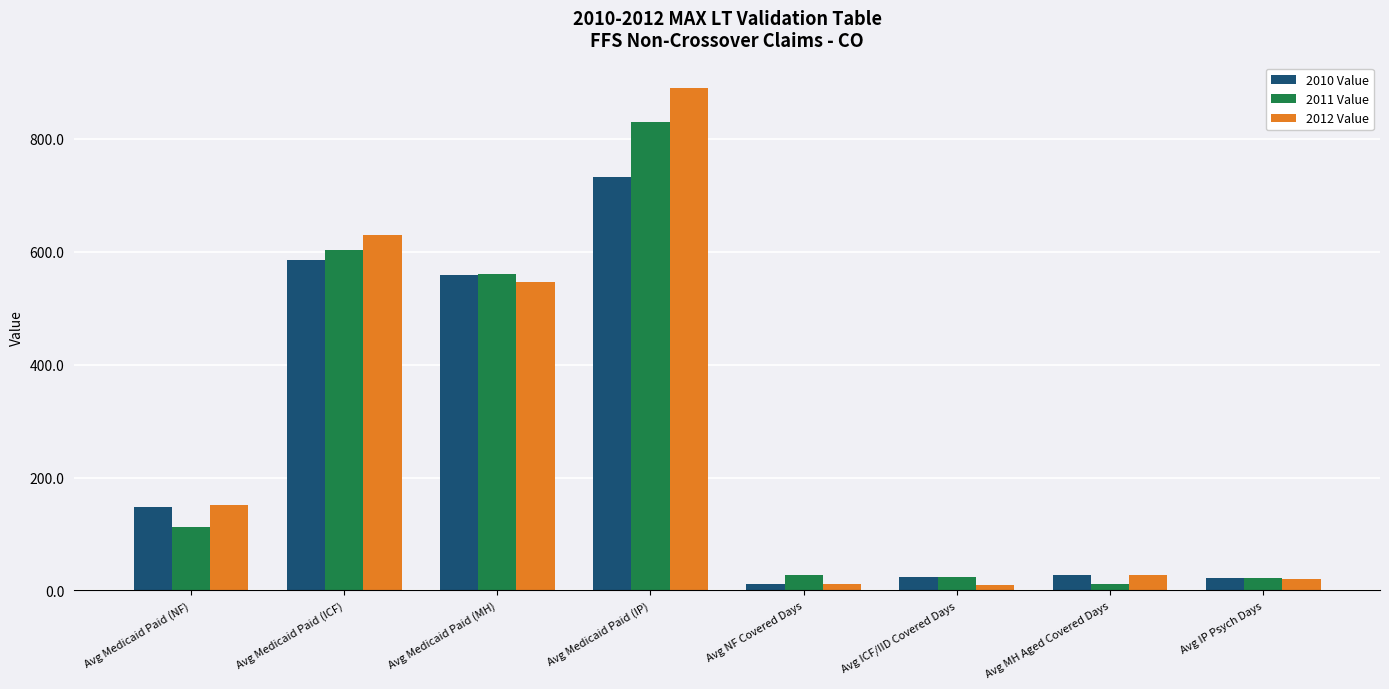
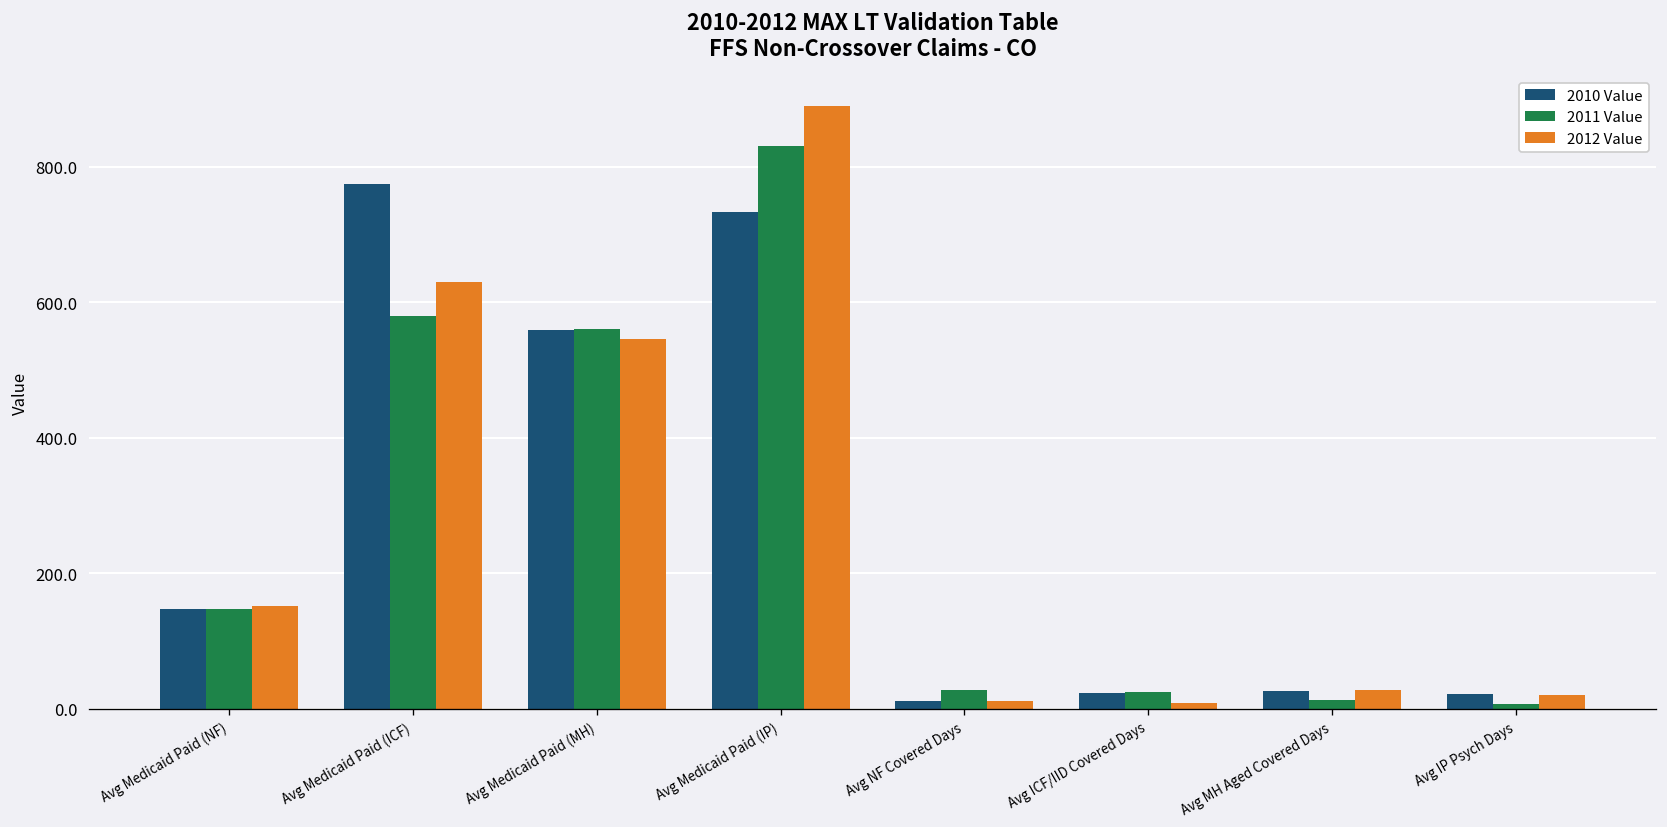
  {
    "2010 Value": {
      "Avg Medicaid Paid (NF)": 150,
-     "Avg Medicaid Paid (ICF)": 590,
+     "Avg Medicaid Paid (ICF)": 770,
      "Avg Medicaid Paid (MH)": 560,
      "Avg Medicaid Paid (IP)": 730,
      "Avg NF Covered Days": 10,
      "Avg ICF/IID Covered Days": 20,
      "Avg MH Aged Covered Days": 30,
      "Avg IP Psych Days": 20
    },
    "2011 Value": {
-     "Avg Medicaid Paid (NF)": 110,
-     "Avg Medicaid Paid (ICF)": 600,
+     "Avg Medicaid Paid (NF)": 150,
+     "Avg Medicaid Paid (ICF)": 580,
      "Avg Medicaid Paid (MH)": 560,
      "Avg Medicaid Paid (IP)": 830,
      "Avg NF Covered Days": 30,
      "Avg ICF/IID Covered Days": 20,
      "Avg MH Aged Covered Days": 10,
-     "Avg IP Psych Days": 20
+     "Avg IP Psych Days": 10
    },
    "2012 Value": {
      "Avg Medicaid Paid (NF)": 150,
      "Avg Medicaid Paid (ICF)": 630,
      "Avg Medicaid Paid (MH)": 550,
      "Avg Medicaid Paid (IP)": 890,
      "Avg NF Covered Days": 10,
      "Avg ICF/IID Covered Days": 10,
      "Avg MH Aged Covered Days": 30,
      "Avg IP Psych Days": 20
    }
  }
